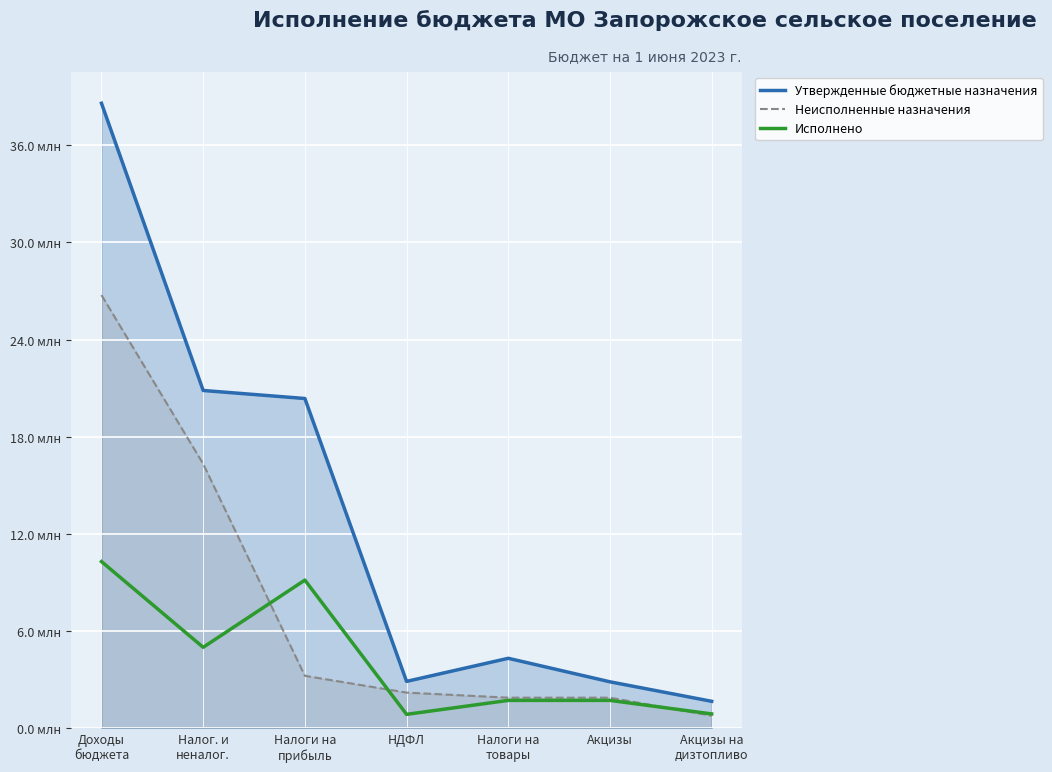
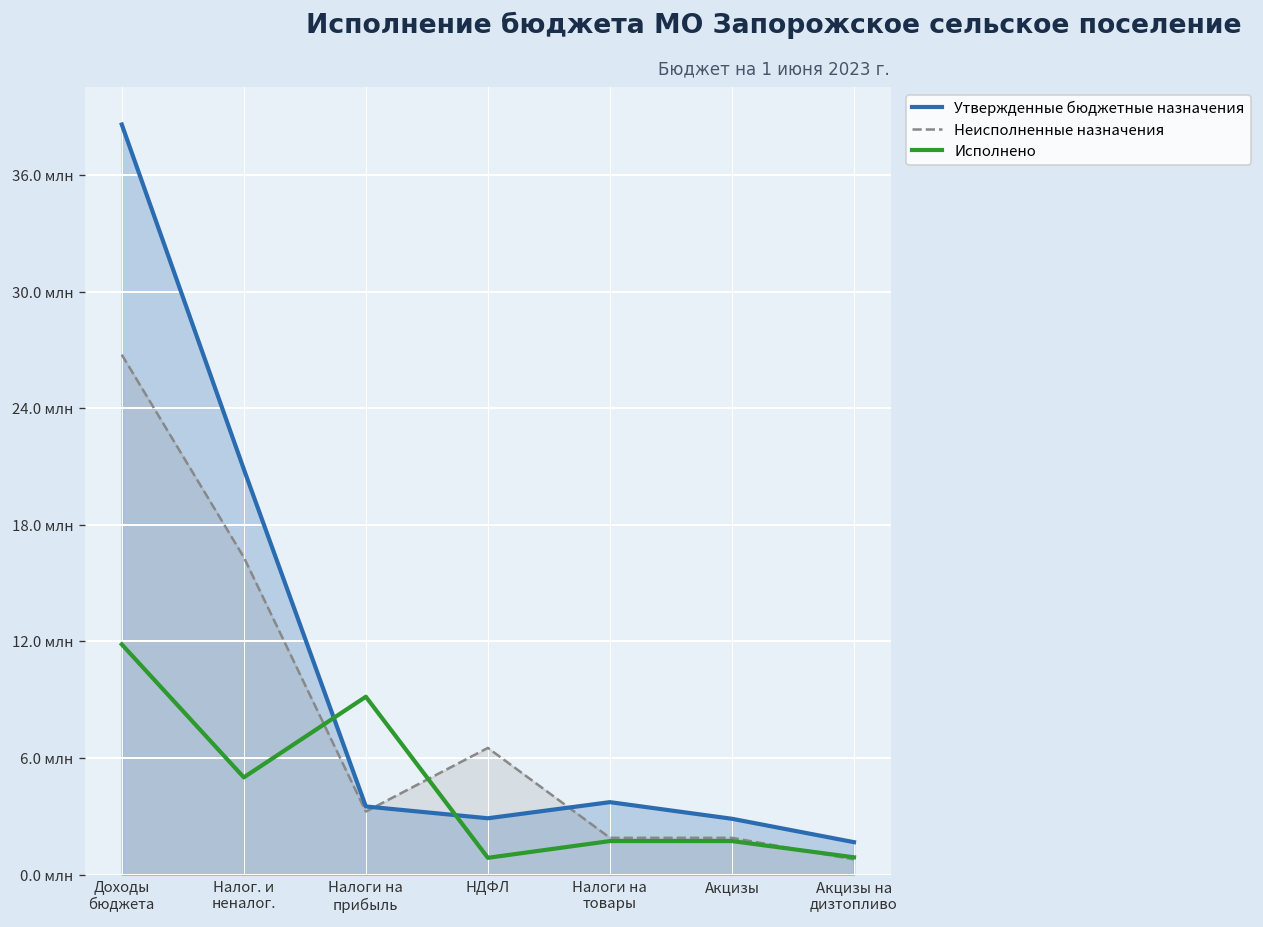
  {
    "Утвержденные бюджетные назначения": {
      "Доходы бюджета": "38.6 млн",
      "Налог. и неналог.": "20.9 млн",
-     "Налоги на прибыль": "20.4 млн",
+     "Налоги на прибыль": "3.5 млн",
      "НДФЛ": "2.9 млн",
-     "Налоги на товары": "4.3 млн",
+     "Налоги на товары": "3.7 млн",
      "Акцизы": "2.9 млн",
      "Акцизы на дизтопливо": "1.7 млн"
    },
    "Неисполненные назначения": {
      "Доходы бюджета": "26.8 млн",
      "Налог. и неналог.": "16.3 млн",
      "Налоги на прибыль": "3.2 млн",
-     "НДФЛ": "2.2 млн",
+     "НДФЛ": "6.5 млн",
      "Налоги на товары": "1.9 млн",
      "Акцизы": "1.9 млн"
    },
    "Исполнено": {
-     "Доходы бюджета": "10.3 млн",
+     "Доходы бюджета": "11.8 млн",
      "Налог. и неналог.": "5.0 млн",
      "Налоги на прибыль": "9.2 млн",
      "НДФЛ": "0.9 млн",
      "Налоги на товары": "1.7 млн",
      "Акцизы": "1.7 млн"
    }
  }
